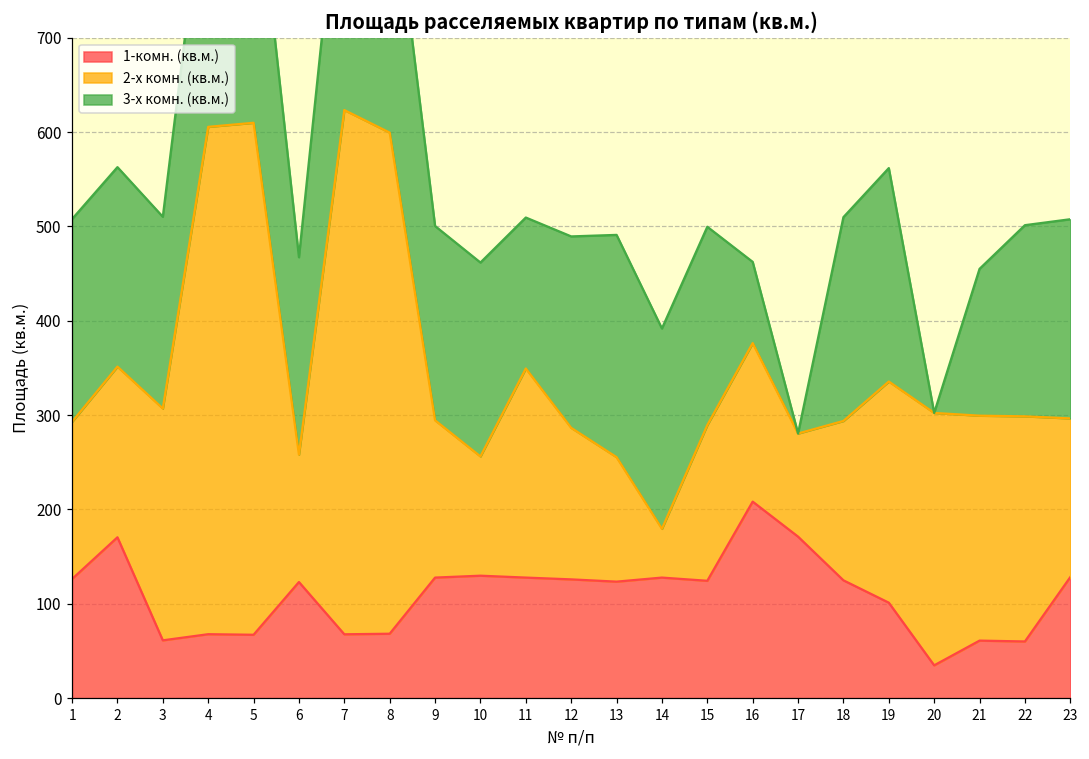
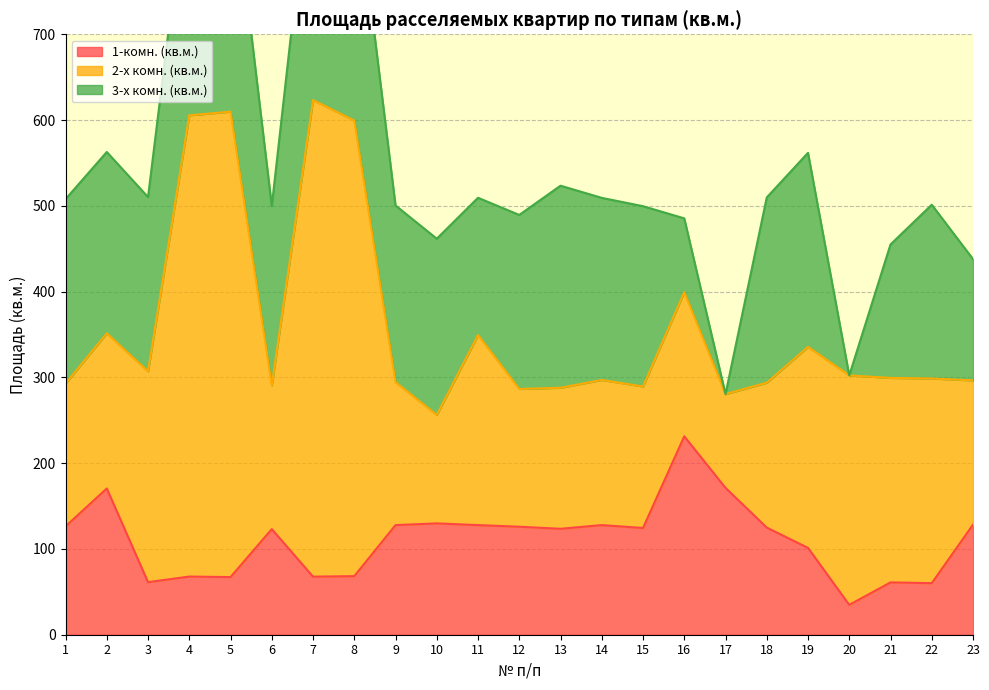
  {
    "1-комн. (кв.м.)": {
      "1": 130,
      "2": 170,
      "3": 60,
      "4": 70,
      "5": 70,
      "6": 120,
      "7": 70,
      "8": 70,
      "9": 130,
      "10": 130,
      "11": 130,
      "12": 130,
      "13": 120,
      "14": 130,
      "15": 120,
-     "16": 210,
+     "16": 230,
      "17": 170,
      "18": 120,
      "19": 100,
      "20": 30,
      "21": 60,
      "22": 60,
      "23": 130
    },
    "2-х комн. (кв.м.)": {
      "1": 170,
      "2": 180,
      "3": 250,
      "4": 540,
      "5": 540,
-     "6": 140,
+     "6": 170,
      "7": 560,
      "8": 530,
      "9": 170,
      "10": 130,
      "11": 220,
      "12": 160,
-     "13": 130,
-     "14": 50,
+     "13": 160,
+     "14": 170,
      "15": 160,
      "16": 170,
      "18": 170,
      "19": 230,
      "21": 240,
      "22": 240,
      "23": 170
    },
    "3-х комн. (кв.м.)": {
      "1": 210,
      "2": 210,
      "3": 200,
      "6": 210,
      "9": 210,
      "10": 210,
      "11": 160,
      "12": 200,
      "13": 240,
      "14": 210,
      "15": 210,
      "16": 90,
      "18": 220,
      "19": 230,
      "21": 160,
      "22": 200,
-     "23": 210
+     "23": 140
    }
  }
